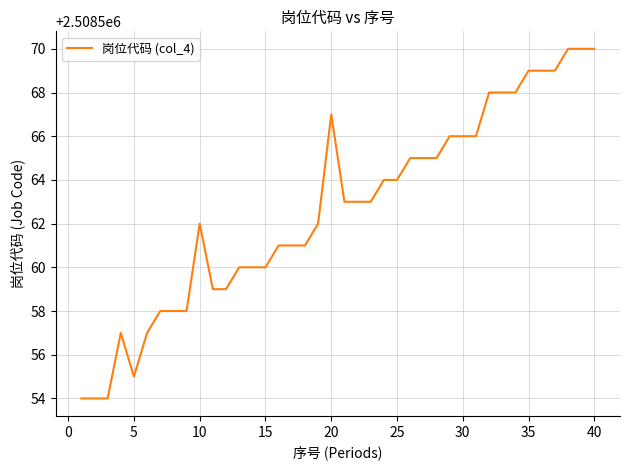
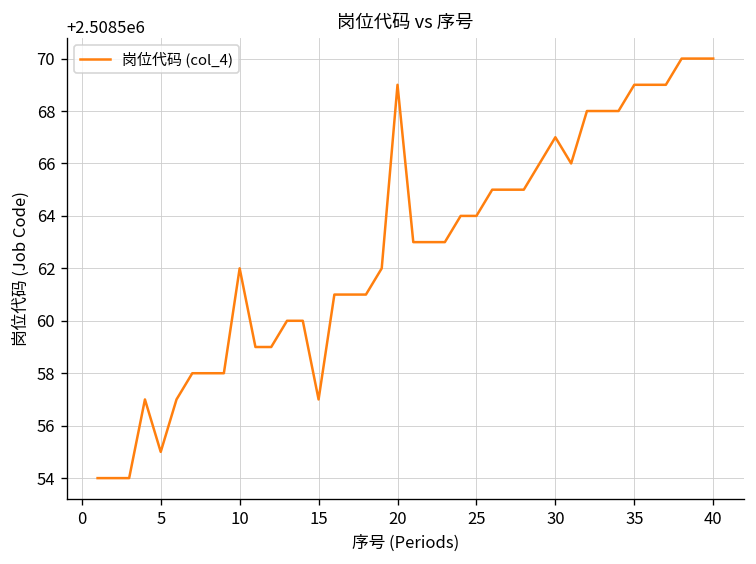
  {
    "5": 2508555,
    "10": 2508562,
-   "15": 2508560,
-   "20": 2508567,
+   "15": 2508557,
+   "20": 2508569,
    "25": 2508564,
-   "30": 2508566,
+   "30": 2508567,
    "35": 2508569,
    "40": 2508570
  }
